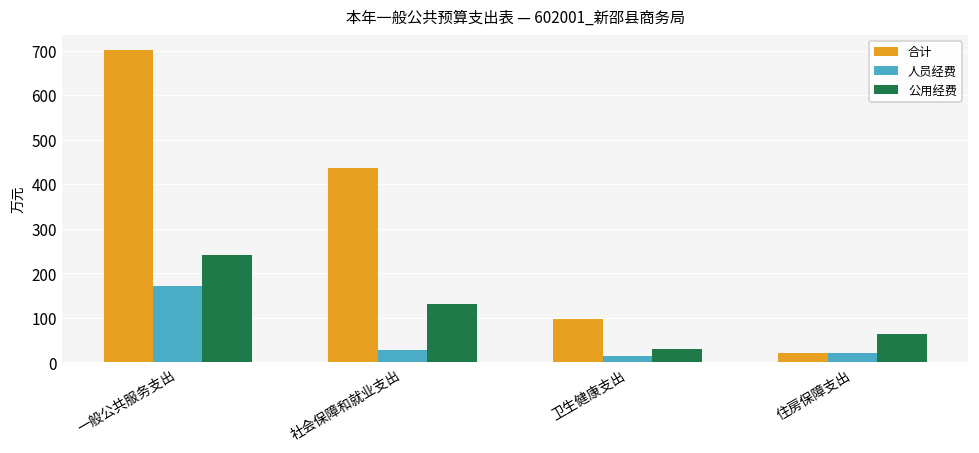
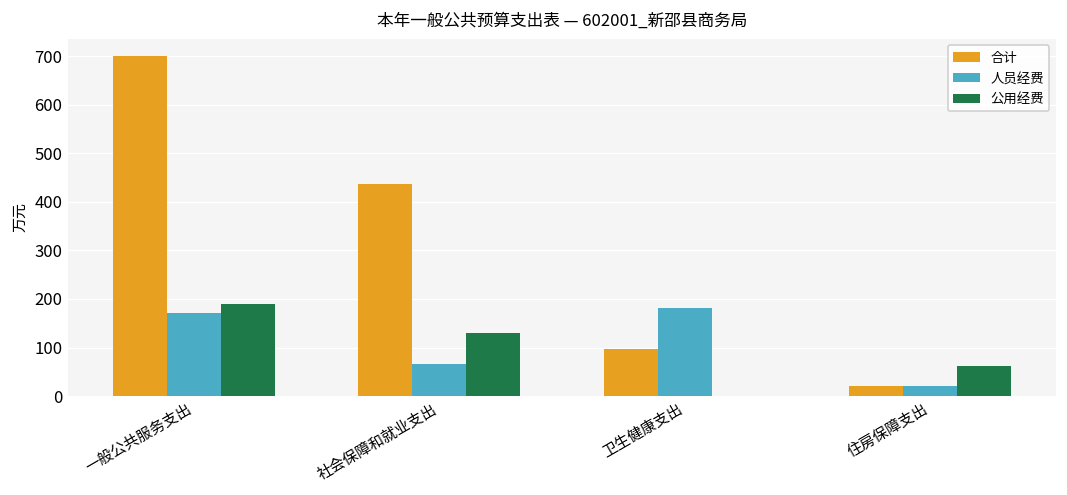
  {
    "合计": {
      "一般公共服务支出": 700,
      "社会保障和就业支出": 440,
      "卫生健康支出": 100,
      "住房保障支出": 20
    },
    "人员经费": {
      "一般公共服务支出": 170,
-     "社会保障和就业支出": 30,
-     "卫生健康支出": 10,
+     "社会保障和就业支出": 70,
+     "卫生健康支出": 180,
      "住房保障支出": 20
    },
    "公用经费": {
-     "一般公共服务支出": 240,
+     "一般公共服务支出": 190,
      "社会保障和就业支出": 130,
-     "卫生健康支出": 30,
+     "卫生健康支出": 0,
      "住房保障支出": 60
    }
  }
